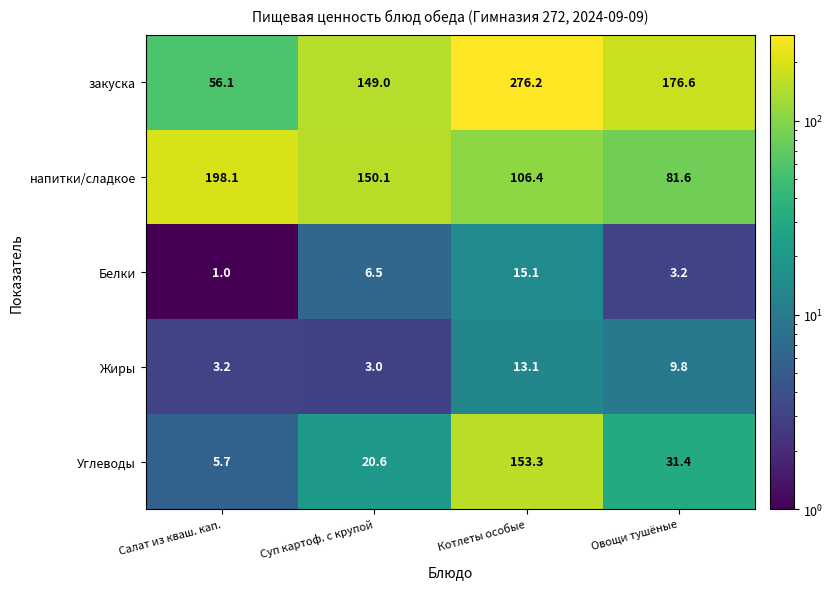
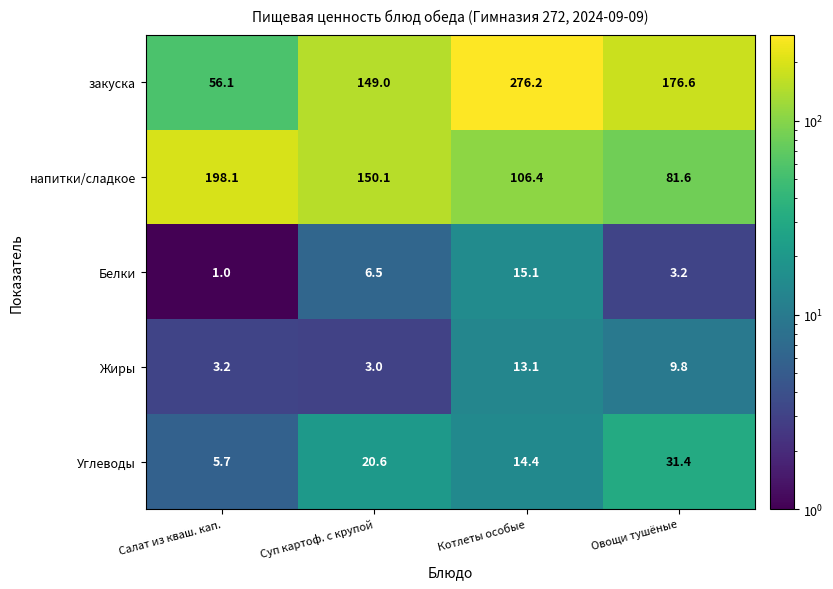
  {
    "закуска": {
      "Салат из кваш. кап.": 56.1,
      "Суп картоф. с крупой": 149.0,
      "Котлеты особые": 276.2,
      "Овощи тушёные": 176.6
    },
    "напитки/сладкое": {
      "Салат из кваш. кап.": 198.1,
      "Суп картоф. с крупой": 150.1,
      "Котлеты особые": 106.4,
      "Овощи тушёные": 81.6
    },
    "Белки": {
      "Салат из кваш. кап.": 1.0,
      "Суп картоф. с крупой": 6.5,
      "Котлеты особые": 15.1,
      "Овощи тушёные": 3.2
    },
    "Жиры": {
      "Салат из кваш. кап.": 3.2,
      "Суп картоф. с крупой": 3.0,
      "Котлеты особые": 13.1,
      "Овощи тушёные": 9.8
    },
    "Углеводы": {
      "Салат из кваш. кап.": 5.7,
      "Суп картоф. с крупой": 20.6,
-     "Котлеты особые": 153.3,
+     "Котлеты особые": 14.4,
      "Овощи тушёные": 31.4
    }
  }
